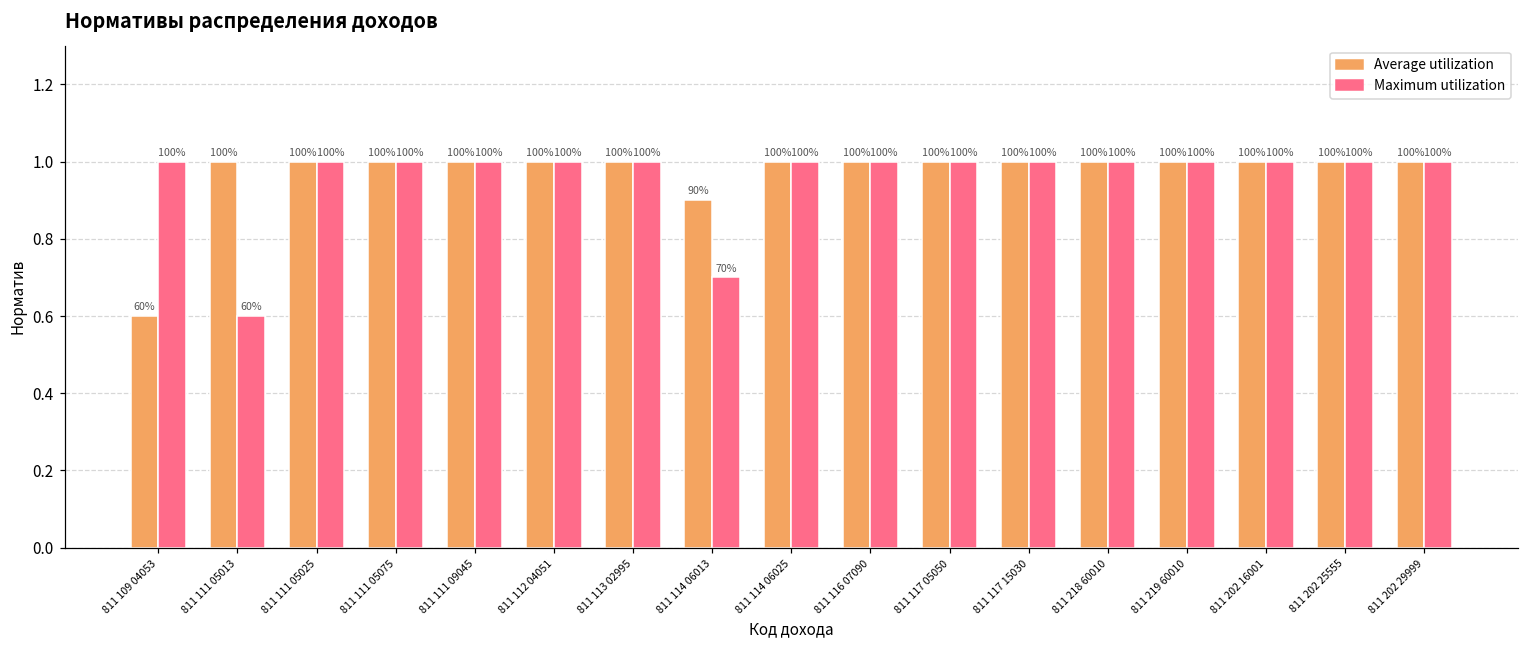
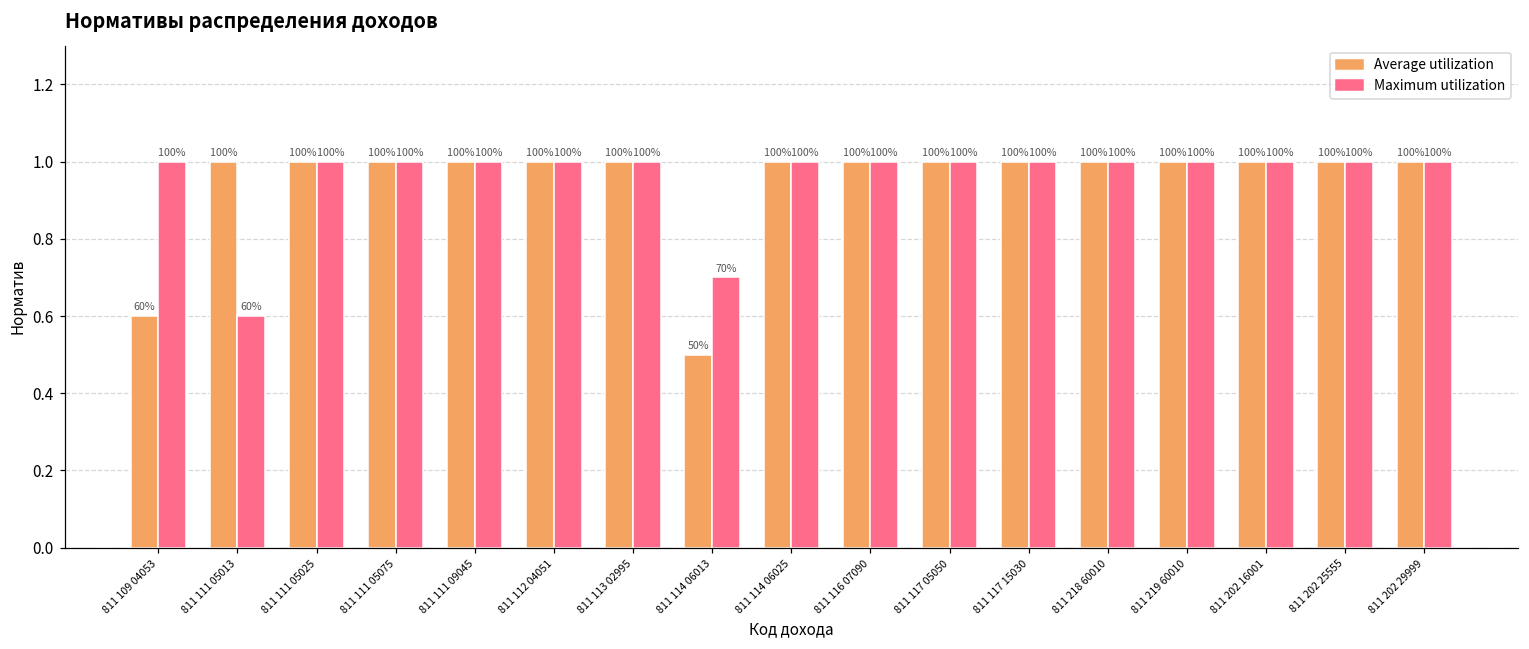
  {
    "Average utilization": {
      "811 109 04053": "60%",
      "811 111 05013": "100%",
      "811 111 05025": "100%",
      "811 111 05075": "100%",
      "811 111 09045": "100%",
      "811 112 04051": "100%",
      "811 113 02995": "100%",
-     "811 114 06013": "90%",
+     "811 114 06013": "50%",
      "811 114 06025": "100%",
      "811 116 07090": "100%",
      "811 117 05050": "100%",
      "811 117 15030": "100%",
      "811 218 60010": "100%",
      "811 219 60010": "100%",
      "811 202 16001": "100%",
      "811 202 25555": "100%",
      "811 202 29999": "100%"
    },
    "Maximum utilization": {
      "811 109 04053": "100%",
      "811 111 05013": "60%",
      "811 111 05025": "100%",
      "811 111 05075": "100%",
      "811 111 09045": "100%",
      "811 112 04051": "100%",
      "811 113 02995": "100%",
      "811 114 06013": "70%",
      "811 114 06025": "100%",
      "811 116 07090": "100%",
      "811 117 05050": "100%",
      "811 117 15030": "100%",
      "811 218 60010": "100%",
      "811 219 60010": "100%",
      "811 202 16001": "100%",
      "811 202 25555": "100%",
      "811 202 29999": "100%"
    }
  }
